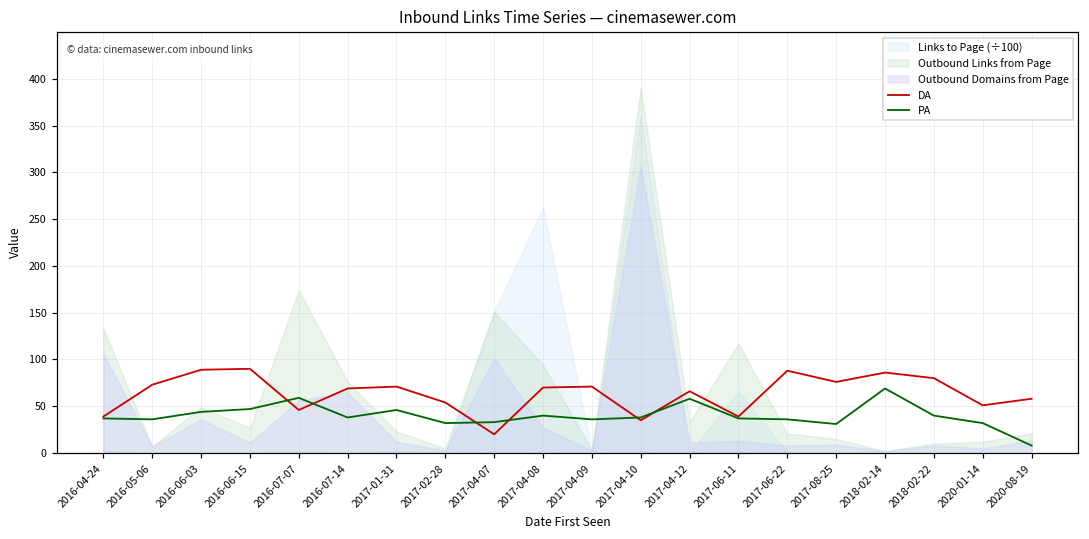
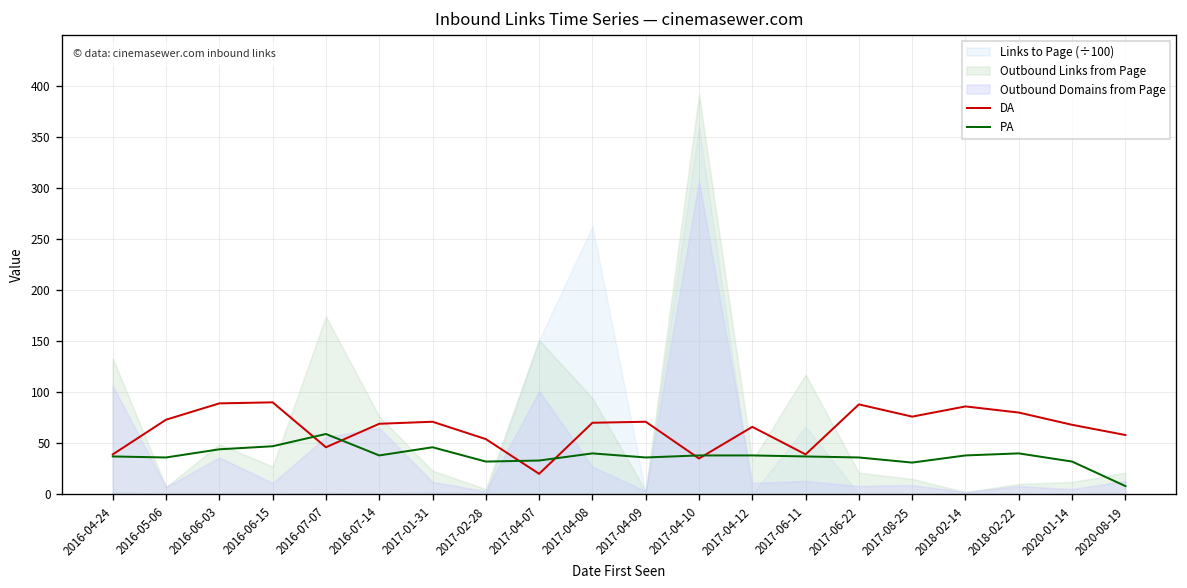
  {
    "DA": {
      "2016-05-06": 70,
      "2016-06-03": 90,
      "2016-06-15": 90,
      "2016-07-07": 50,
      "2016-07-14": 70,
      "2017-01-31": 70,
      "2017-02-28": 50,
      "2017-04-07": 20,
      "2017-04-08": 70,
      "2017-04-09": 70,
      "2017-04-10": 40,
      "2017-04-12": 70,
      "2017-06-22": 90,
      "2017-08-25": 80,
      "2018-02-14": 90,
      "2018-02-22": 80,
-     "2020-01-14": 50,
+     "2020-01-14": 70,
      "2020-08-19": 60
    },
    "PA": {
      "2016-05-06": 40,
      "2016-06-03": 40,
      "2016-06-15": 50,
      "2016-07-14": 40,
      "2017-01-31": 50,
      "2017-02-28": 30,
      "2017-04-07": 30,
      "2017-04-08": 40,
      "2017-04-09": 40,
      "2017-04-10": 40,
-     "2017-04-12": 60,
+     "2017-04-12": 40,
      "2017-06-22": 40,
      "2017-08-25": 30,
-     "2018-02-14": 70,
+     "2018-02-14": 40,
      "2018-02-22": 40,
      "2020-01-14": 30,
      "2020-08-19": 10
    }
  }
